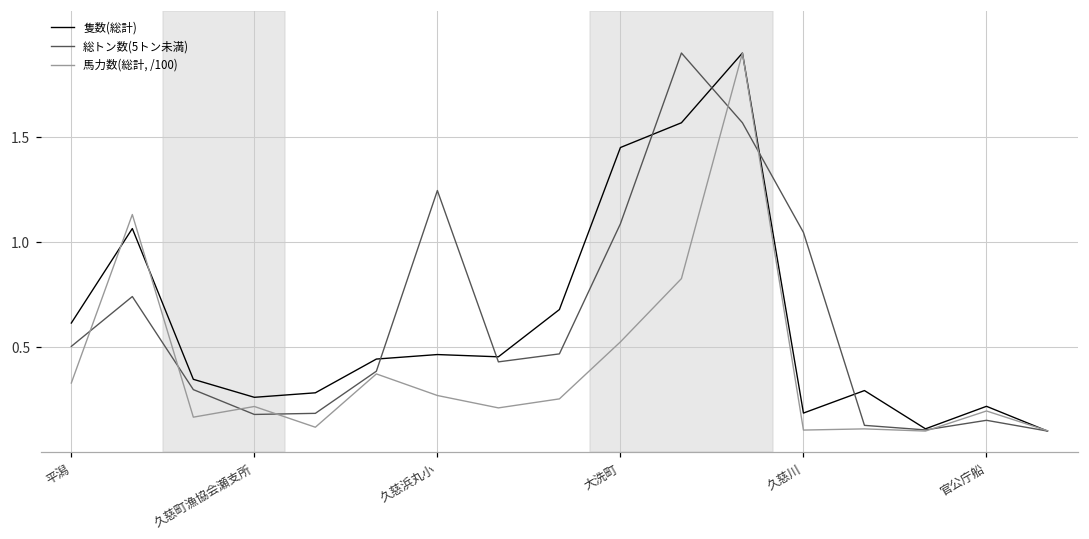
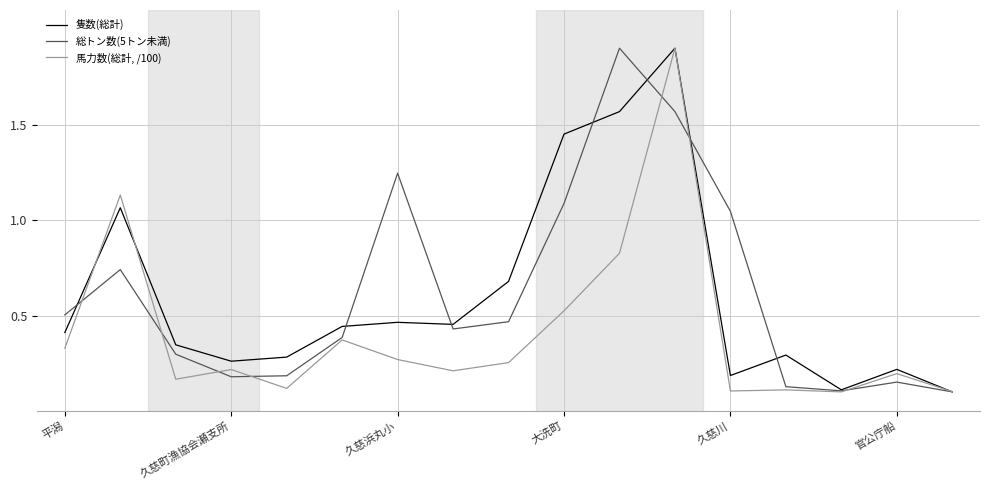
  {
    "隻数(総計)": {
-     "平潟": 0.61,
+     "平潟": 0.41,
      "久慈町漁協会瀬支所": 0.26,
      "久慈浜丸小": 0.46,
      "大洗町": 1.45,
      "久慈川": 0.19,
      "官公庁船": 0.22
    },
    "総トン数(5トン未満)": {
      "平潟": 0.50,
      "久慈町漁協会瀬支所": 0.18,
      "久慈浜丸小": 1.25,
      "大洗町": 1.09,
      "久慈川": 1.05,
      "官公庁船": 0.15
    },
    "馬力数(総計, /100)": {
      "平潟": 0.33,
      "久慈町漁協会瀬支所": 0.22,
      "久慈浜丸小": 0.27,
      "大洗町": 0.52,
      "久慈川": 0.10,
      "官公庁船": 0.20
    }
  }
